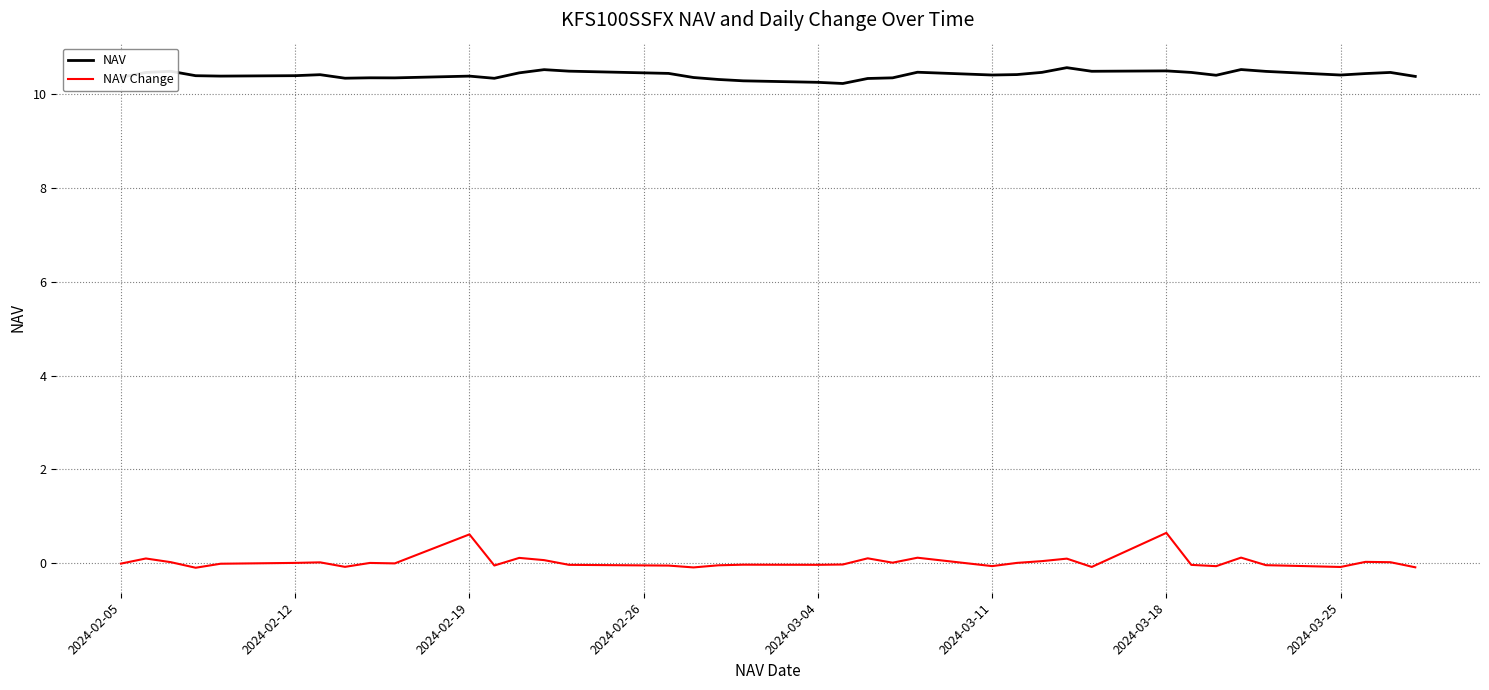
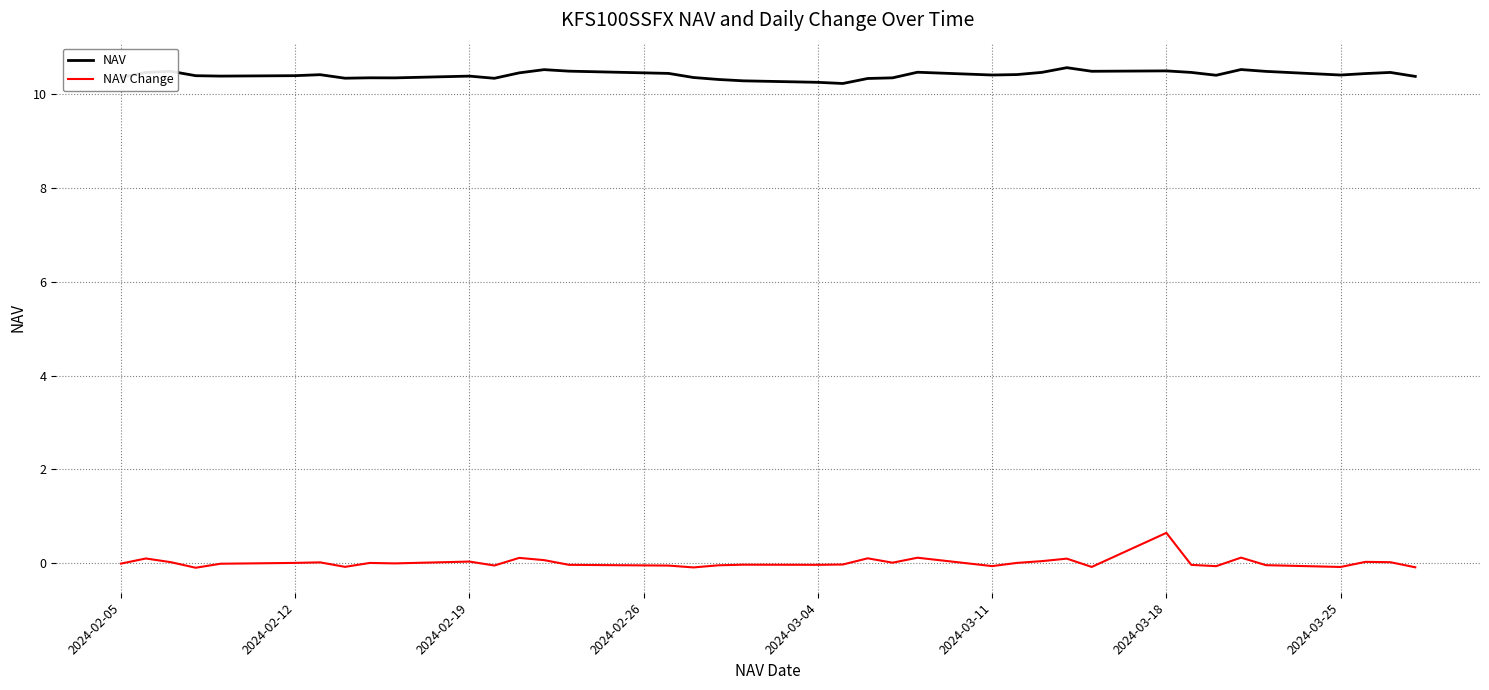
  {
    "NAV": {
      "2024-02-12": 10.4,
      "2024-02-19": 10.4,
      "2024-03-04": 10.3,
      "2024-03-11": 10.4,
      "2024-03-18": 10.5,
      "2024-03-25": 10.4
    },
    "NAV Change": {
      "2024-02-05": 0.0,
      "2024-02-12": 0.0,
-     "2024-02-19": 0.6,
+     "2024-02-19": 0.0,
      "2024-03-04": 0.0,
      "2024-03-11": -0.1,
      "2024-03-18": 0.6,
      "2024-03-25": -0.1
    }
  }
